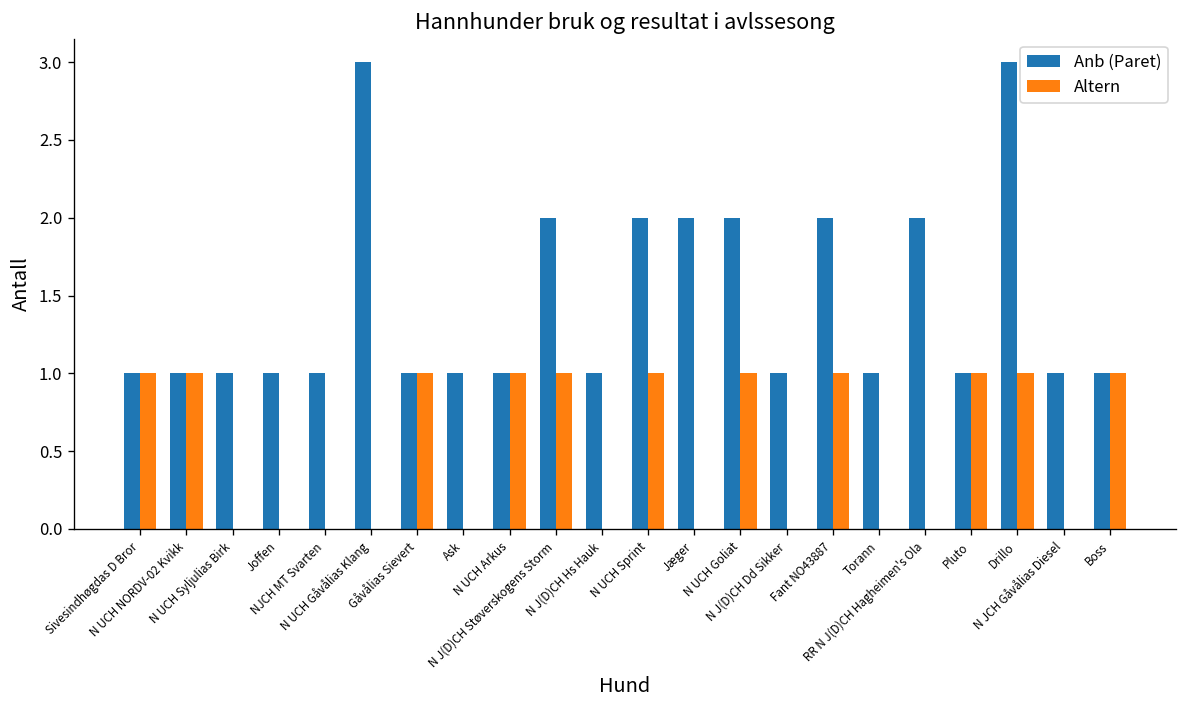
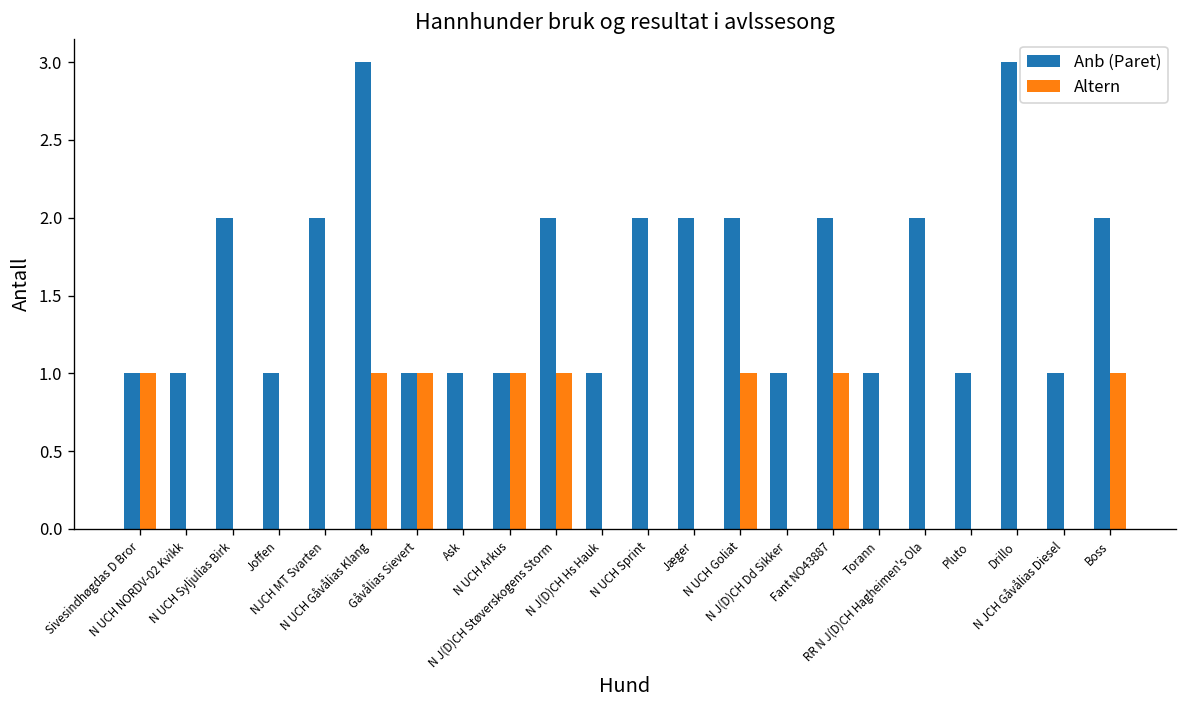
  {
    "Anb (Paret)": {
      "Sivesindhøgdas D Bror": 1,
      "N UCH NORDV-02 Kvikk": 1,
-     "N UCH Syljulias Birk": 1,
+     "N UCH Syljulias Birk": 2,
      "Joffen": 1,
-     "NJCH MT Svarten": 1,
+     "NJCH MT Svarten": 2,
      "N UCH Gåvålias Klang": 3,
      "Gåvålias Sievert": 1,
      "Ask": 1,
      "N UCH Arkus": 1,
      "N J(D)CH Støverskogens Storm": 2,
      "N J(D)CH Hs Hauk": 1,
      "N UCH Sprint": 2,
      "Jæger": 2,
      "N UCH Goliat": 2,
      "N J(D)CH Dd Sikker": 1,
      "Fant NO43887": 2,
      "Torann": 1,
      "RR N J(D)CH Hagheimen's Ola": 2,
      "Pluto": 1,
      "Drillo": 3,
      "N JCH Gåvålias Diesel": 1,
-     "Boss": 1
+     "Boss": 2
    },
    "Altern": {
      "Sivesindhøgdas D Bror": 1,
-     "N UCH NORDV-02 Kvikk": 1,
+     "N UCH NORDV-02 Kvikk": 0,
      "N UCH Syljulias Birk": 0,
      "Joffen": 0,
      "NJCH MT Svarten": 0,
-     "N UCH Gåvålias Klang": 0,
+     "N UCH Gåvålias Klang": 1,
      "Gåvålias Sievert": 1,
      "Ask": 0,
      "N UCH Arkus": 1,
      "N J(D)CH Støverskogens Storm": 1,
      "N J(D)CH Hs Hauk": 0,
-     "N UCH Sprint": 1,
+     "N UCH Sprint": 0,
      "Jæger": 0,
      "N UCH Goliat": 1,
      "N J(D)CH Dd Sikker": 0,
      "Fant NO43887": 1,
      "Torann": 0,
      "RR N J(D)CH Hagheimen's Ola": 0,
-     "Pluto": 1,
-     "Drillo": 1,
+     "Pluto": 0,
+     "Drillo": 0,
      "N JCH Gåvålias Diesel": 0,
      "Boss": 1
    }
  }
